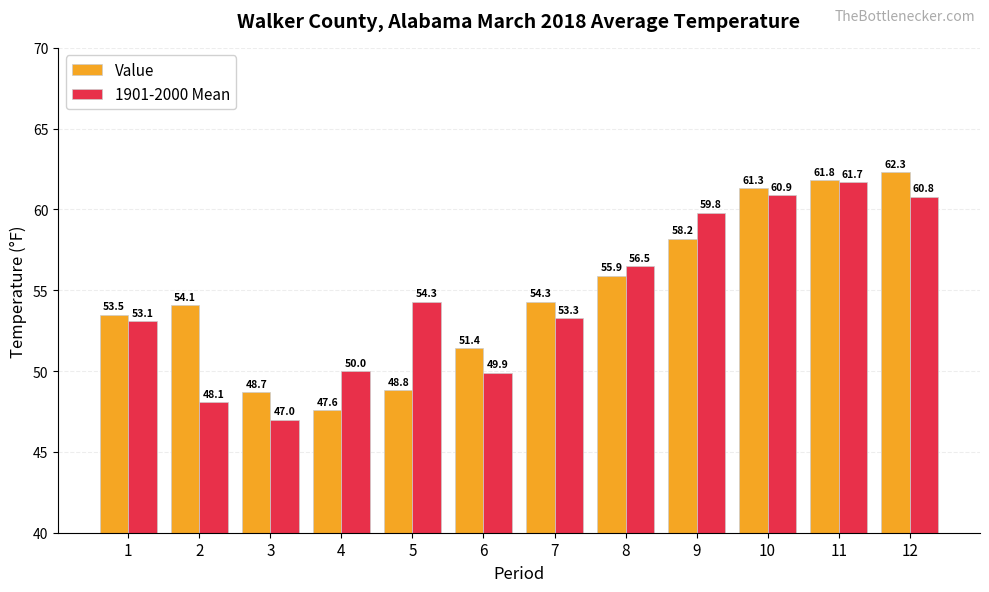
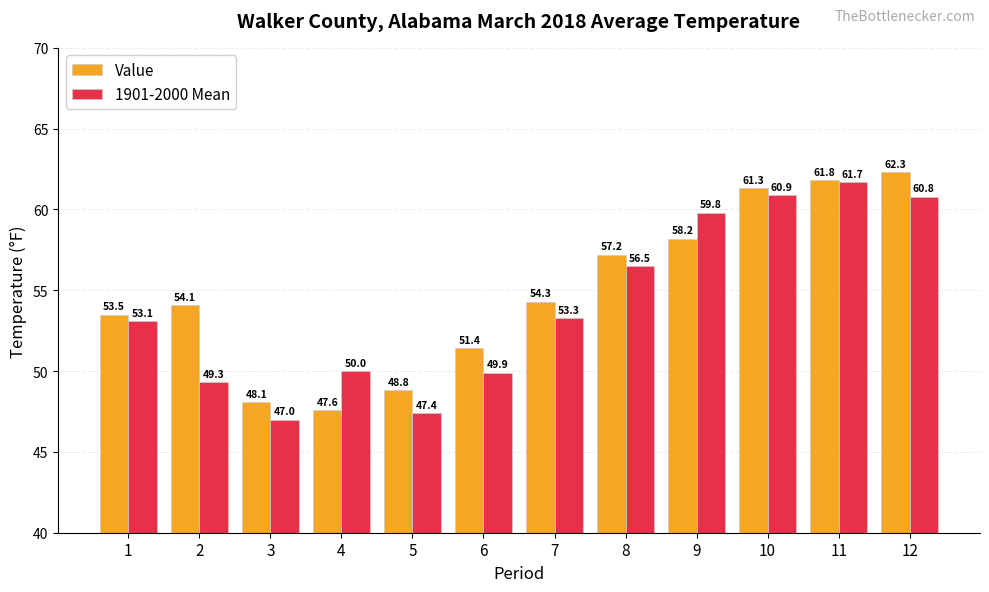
  {
    "Value": {
      "1": 53.5,
      "2": 54.1,
-     "3": 48.7,
+     "3": 48.1,
      "4": 47.6,
      "5": 48.8,
      "6": 51.4,
      "7": 54.3,
-     "8": 55.9,
+     "8": 57.2,
      "9": 58.2,
      "10": 61.3,
      "11": 61.8,
      "12": 62.3
    },
    "1901-2000 Mean": {
      "1": 53.1,
-     "2": 48.1,
+     "2": 49.3,
      "3": 47.0,
      "4": 50.0,
-     "5": 54.3,
+     "5": 47.4,
      "6": 49.9,
      "7": 53.3,
      "8": 56.5,
      "9": 59.8,
      "10": 60.9,
      "11": 61.7,
      "12": 60.8
    }
  }
